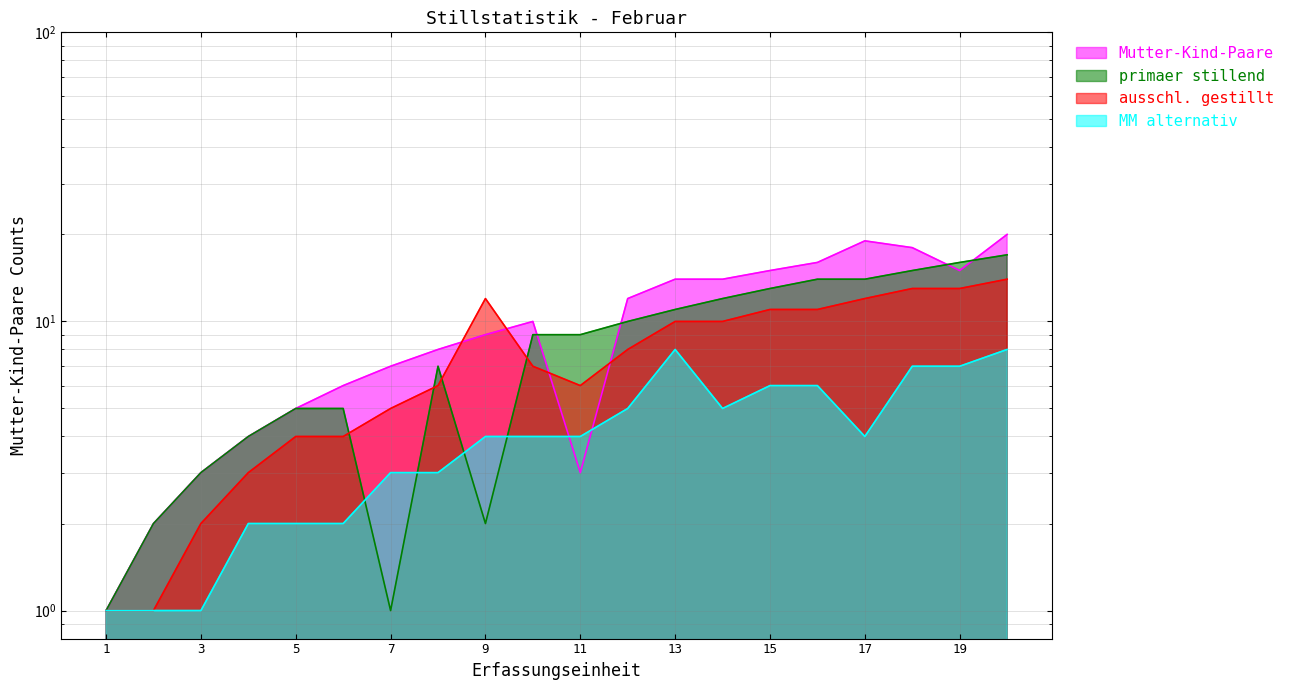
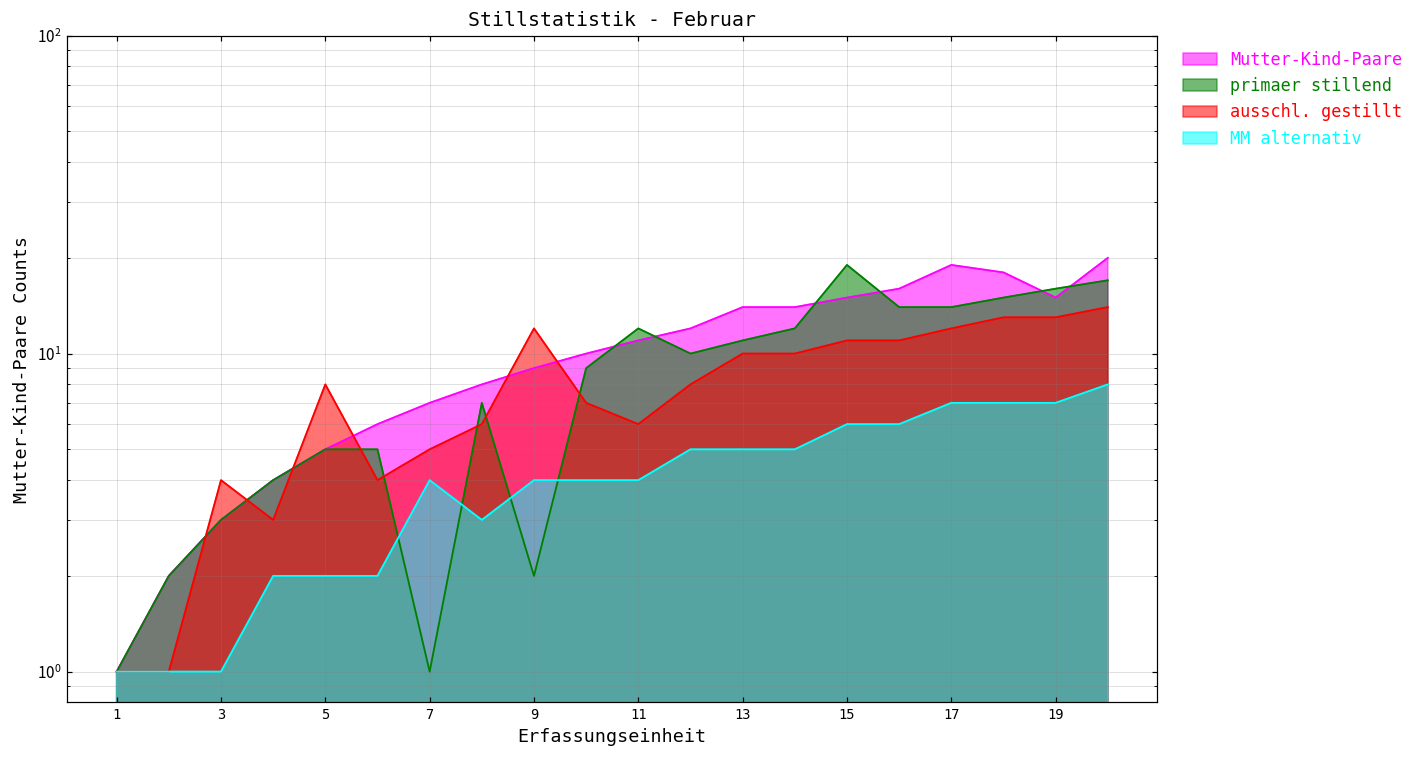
  {
    "Mutter-Kind-Paare": {
      "7": 7,
      "9": 9,
-     "11": 3,
+     "11": 11,
      "13": 14,
      "15": 15,
      "17": 19,
      "19": 15
    },
    "primaer stillend": {
      "7": 1,
      "9": 2,
-     "11": 9,
+     "11": 12,
      "13": 11,
-     "15": 13,
+     "15": 19,
      "17": 14,
      "19": 16
    },
    "ausschl. gestillt": {
-     "3": 2,
-     "5": 4,
+     "3": 4,
+     "5": 8,
      "7": 5,
      "9": 12,
      "11": 6,
      "13": 10,
      "15": 11,
      "17": 12,
      "19": 13
    },
    "MM alternativ": {
      "3": 1,
      "5": 2,
-     "7": 3,
+     "7": 4,
      "9": 4,
      "11": 4,
-     "13": 8,
+     "13": 5,
      "15": 6,
-     "17": 4,
+     "17": 7,
      "19": 7
    }
  }
